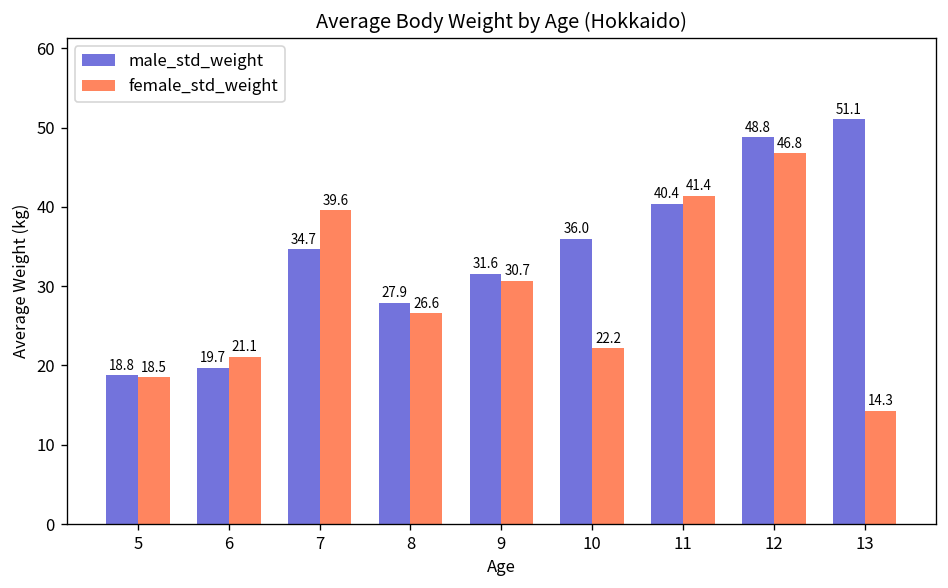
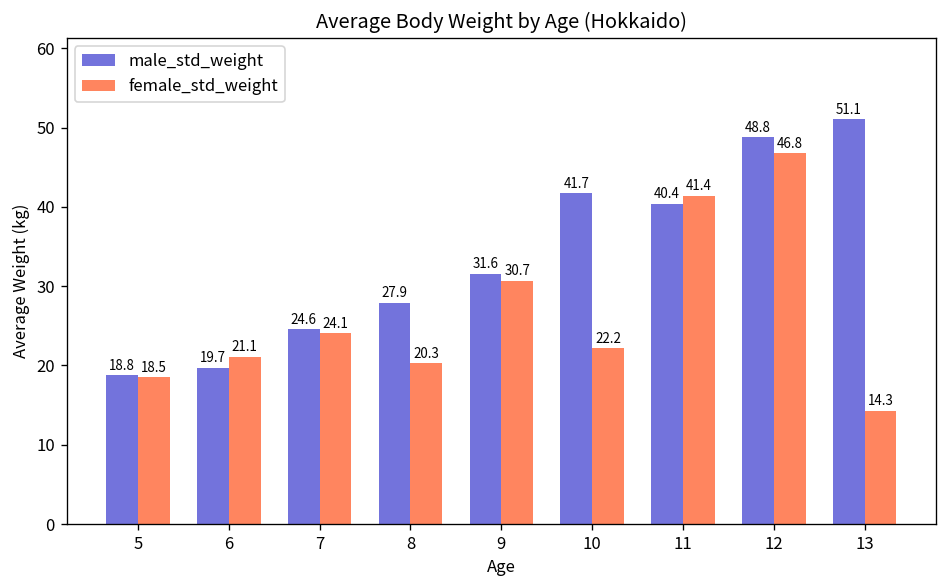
  {
    "male_std_weight": {
      "5": 18.8,
      "6": 19.7,
-     "7": 34.7,
+     "7": 24.6,
      "8": 27.9,
      "9": 31.6,
-     "10": 36.0,
+     "10": 41.7,
      "11": 40.4,
      "12": 48.8,
      "13": 51.1
    },
    "female_std_weight": {
      "5": 18.5,
      "6": 21.1,
-     "7": 39.6,
-     "8": 26.6,
+     "7": 24.1,
+     "8": 20.3,
      "9": 30.7,
      "10": 22.2,
      "11": 41.4,
      "12": 46.8,
      "13": 14.3
    }
  }
